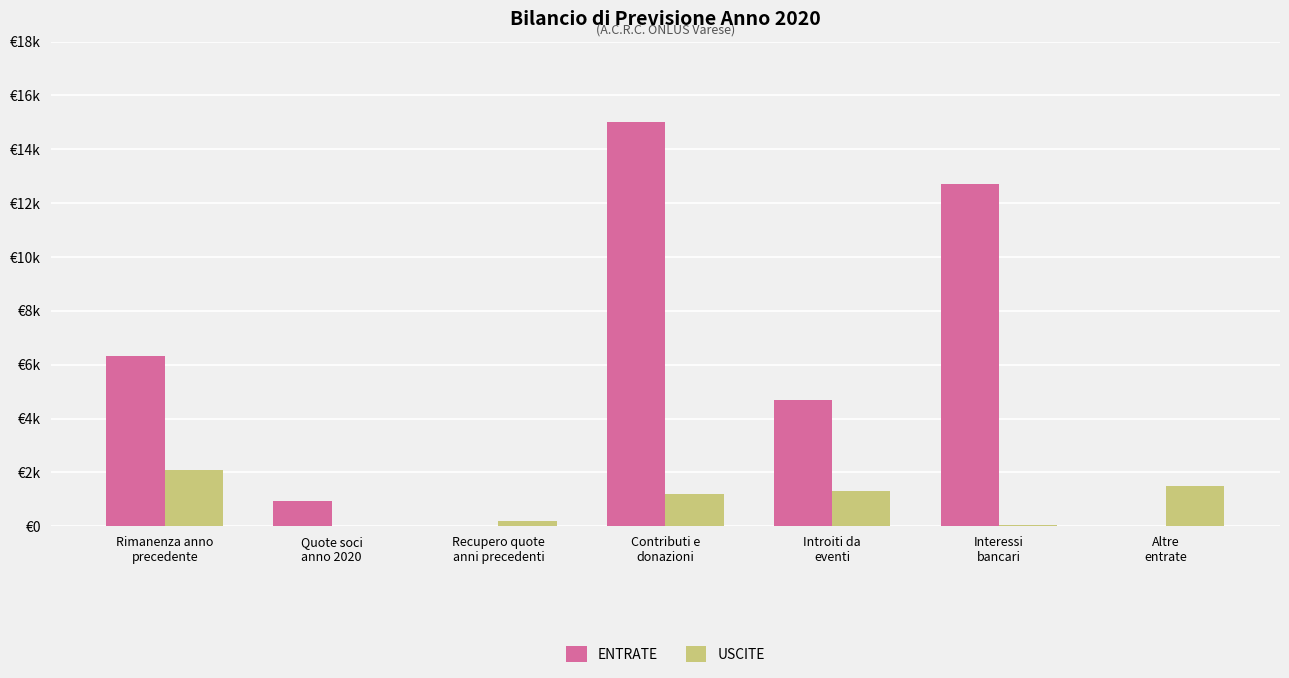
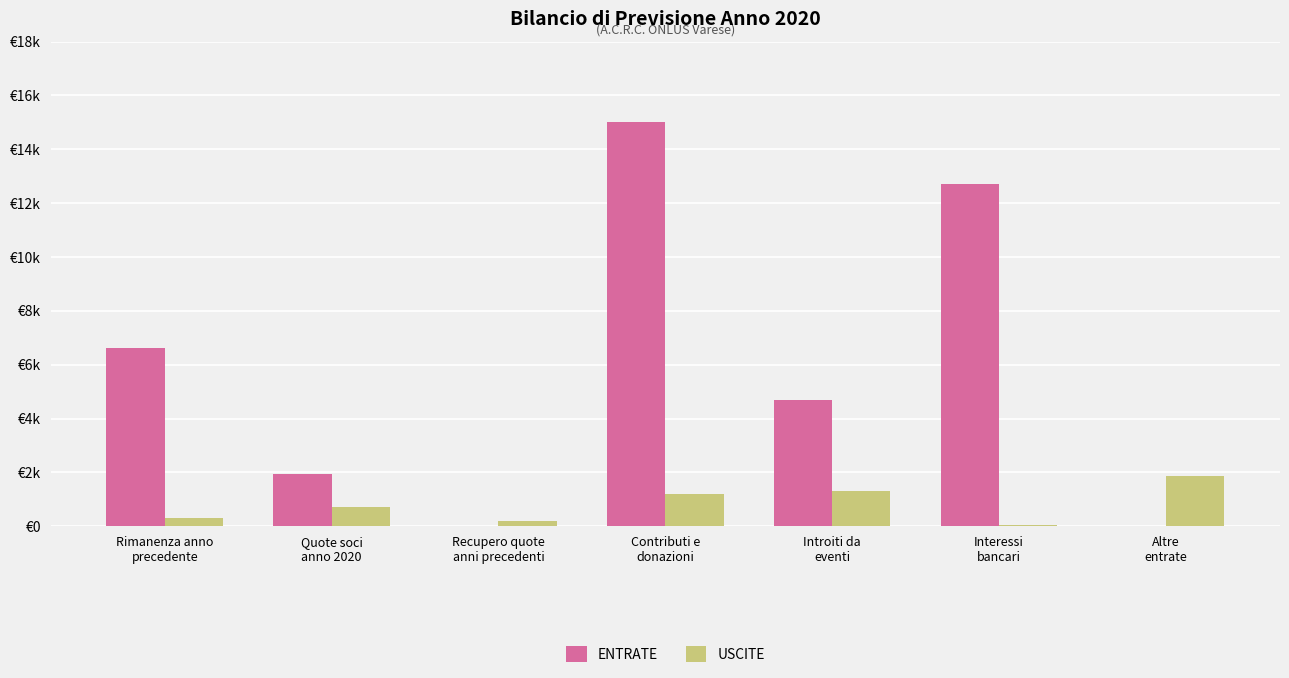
  {
    "ENTRATE": {
-     "Rimanenza anno precedente": "€6300",
-     "Quote soci anno 2020": "€900",
+     "Rimanenza anno precedente": "€6600",
+     "Quote soci anno 2020": "€2000",
      "Recupero quote anni precedenti": "€0",
      "Contributi e donazioni": "€15000",
      "Introiti da eventi": "€4700",
      "Interessi bancari": "€12700",
      "Altre entrate": "€0"
    },
    "USCITE": {
-     "Rimanenza anno precedente": "€2100",
-     "Quote soci anno 2020": "€0",
+     "Rimanenza anno precedente": "€300",
+     "Quote soci anno 2020": "€700",
      "Recupero quote anni precedenti": "€200",
      "Contributi e donazioni": "€1200",
      "Introiti da eventi": "€1300",
-     "Altre entrate": "€1500"
+     "Altre entrate": "€1900"
    }
  }
